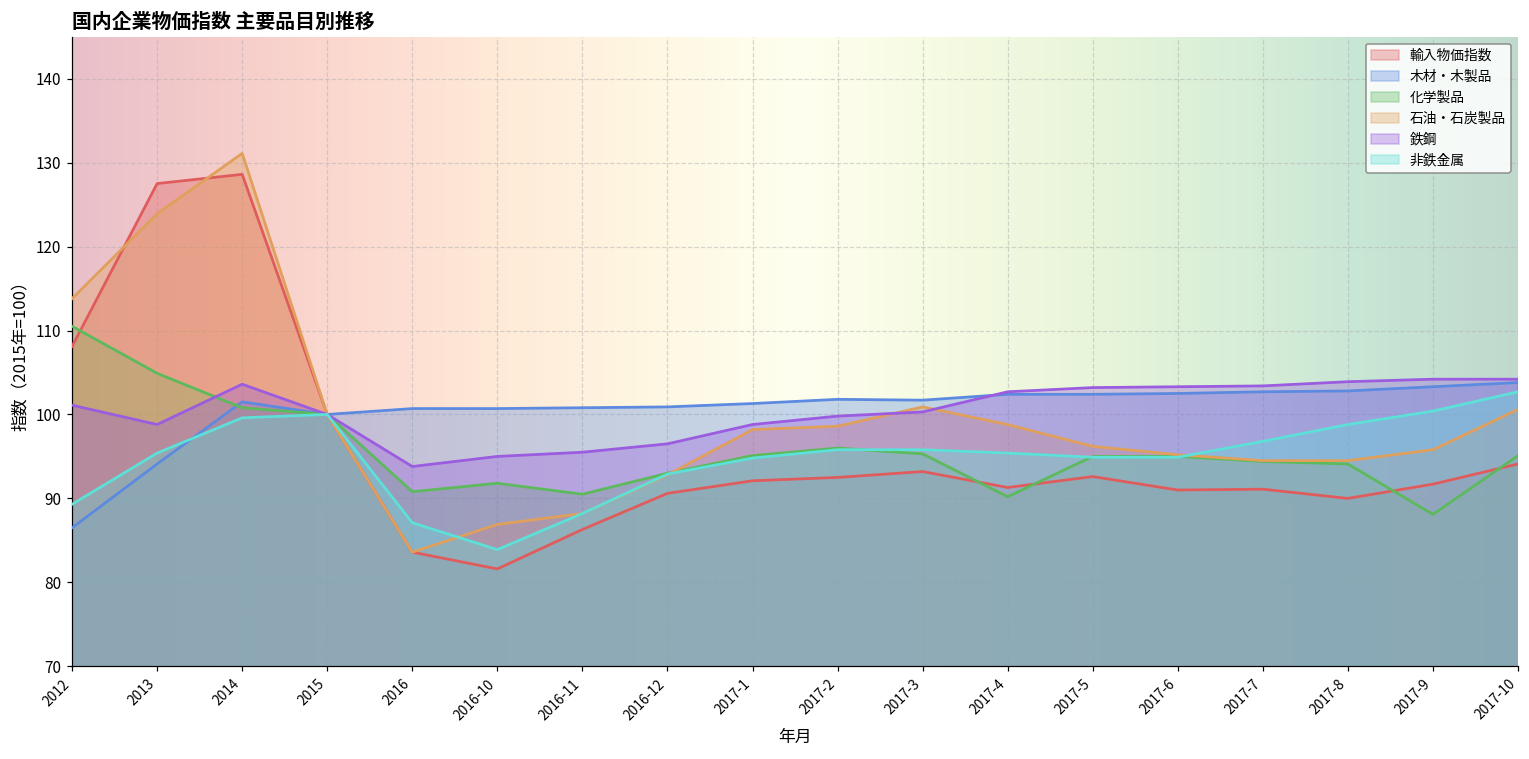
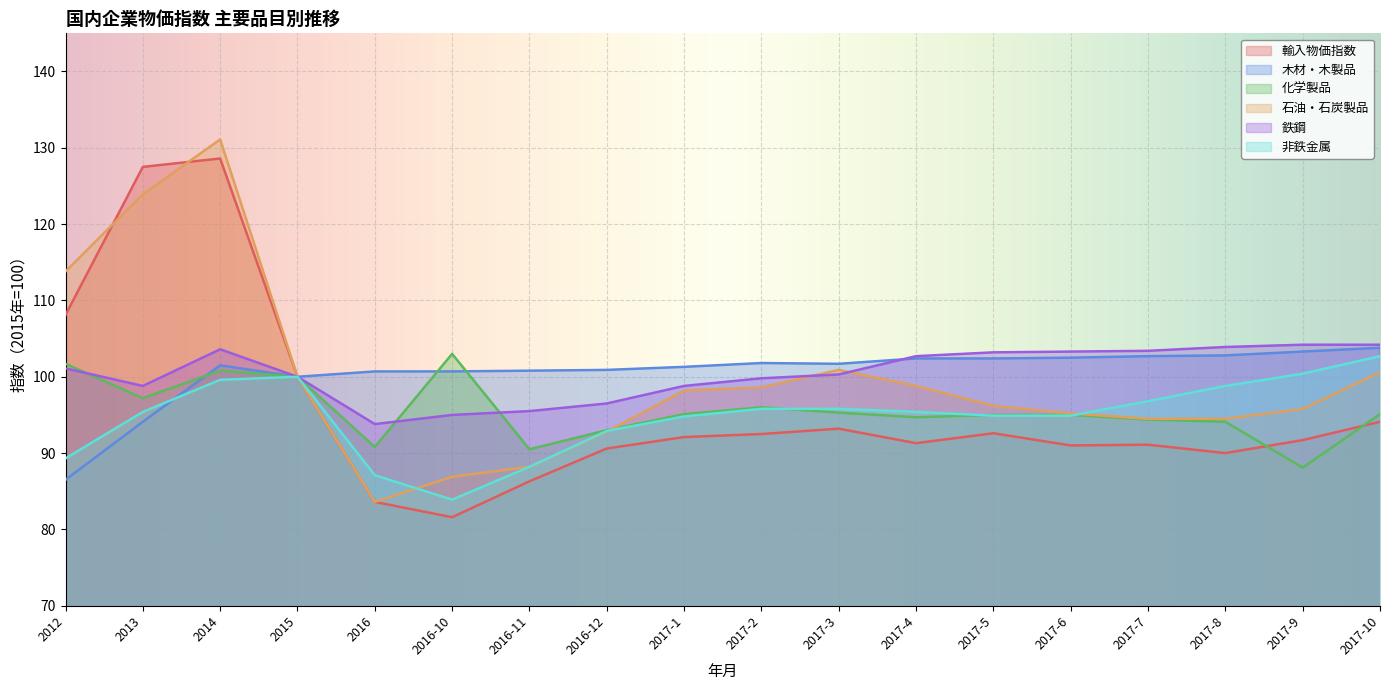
  {
    "化学製品": {
-     "2012": 111,
-     "2013": 105,
+     "2012": 102,
+     "2013": 97,
      "2014": 101,
      "2016": 91,
-     "2016-10": 92,
+     "2016-10": 103,
      "2016-11": 91,
      "2017-3": 95,
-     "2017-4": 90,
+     "2017-4": 95,
      "2017-8": 94,
      "2017-9": 88,
      "2017-10": 95
    }
  }
